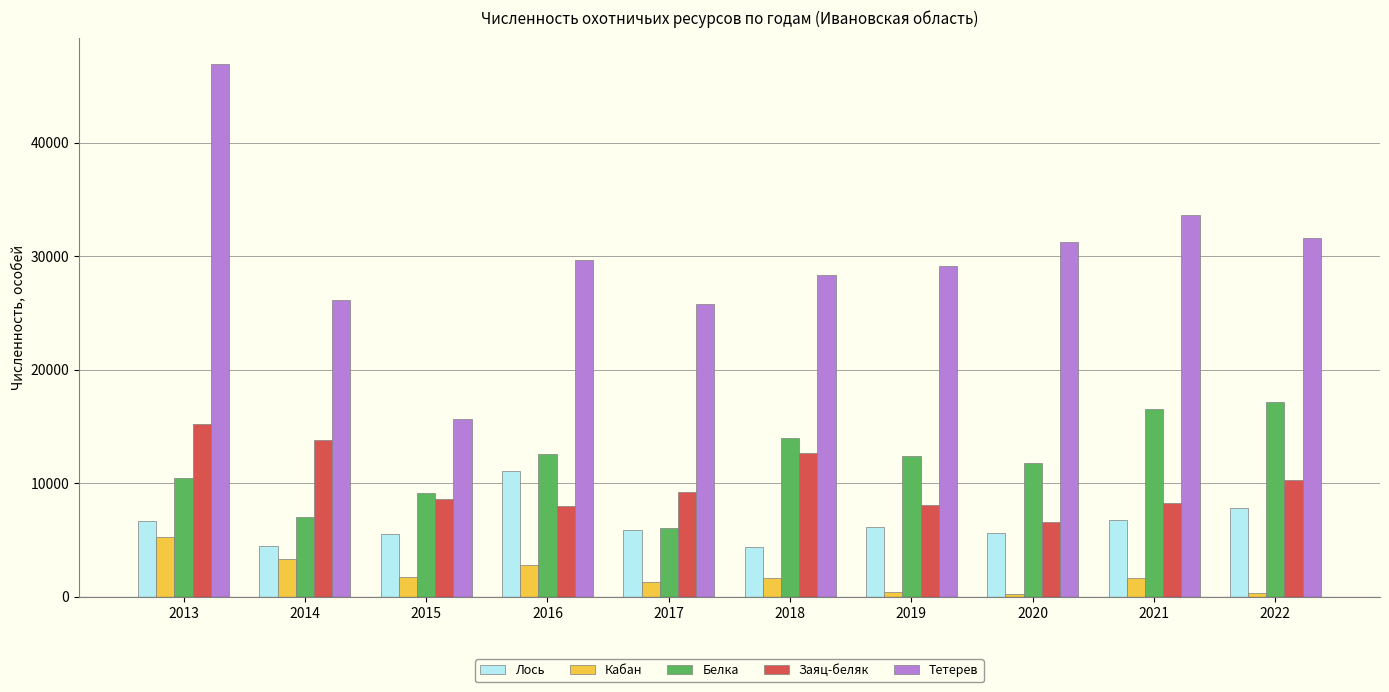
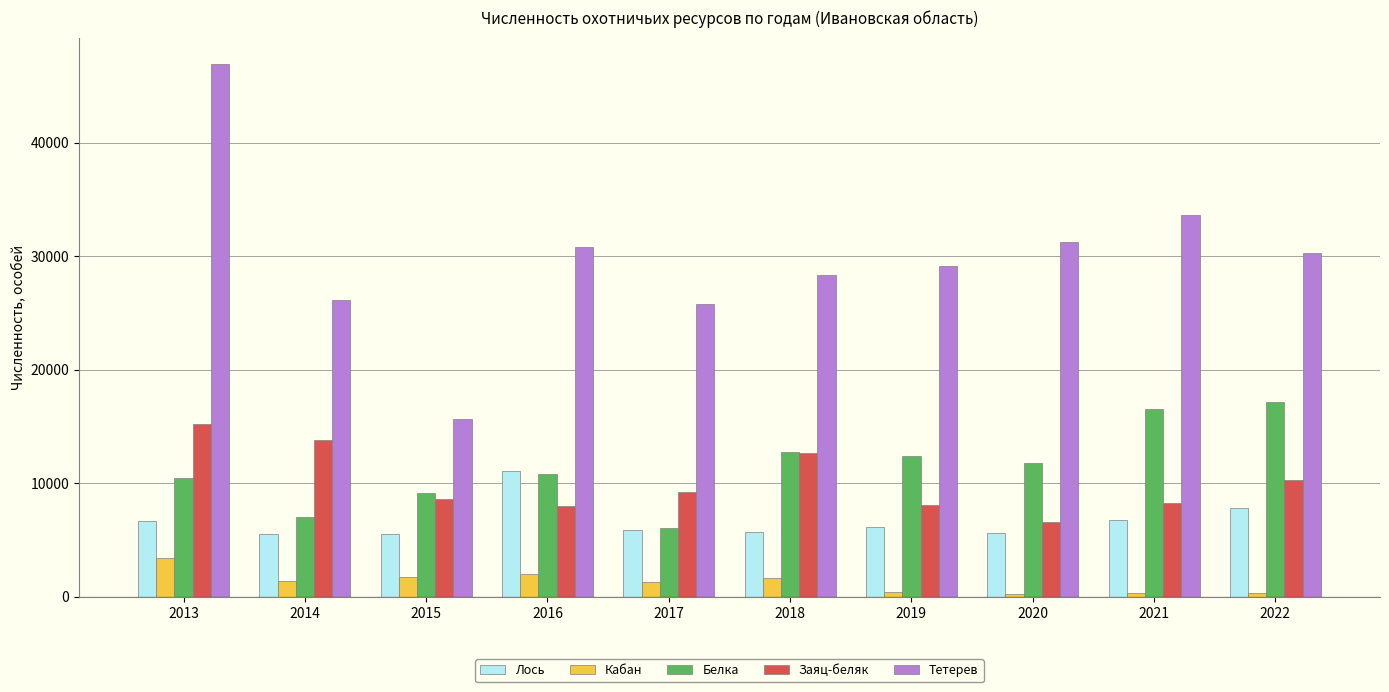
  {
    "Лось": {
      "2013": 6700,
-     "2014": 4500,
+     "2014": 5500,
      "2015": 5500,
      "2016": 11100,
      "2017": 5900,
-     "2018": 4400,
+     "2018": 5700,
      "2019": 6200,
      "2020": 5600,
      "2021": 6800,
      "2022": 7800
    },
    "Кабан": {
-     "2013": 5300,
-     "2014": 3400,
+     "2013": 3400,
+     "2014": 1400,
      "2015": 1800,
-     "2016": 2800,
+     "2016": 2000,
      "2017": 1300,
      "2018": 1700,
      "2019": 400,
      "2020": 300,
-     "2021": 1600,
+     "2021": 300,
      "2022": 300
    },
    "Белка": {
      "2013": 10500,
      "2014": 7100,
      "2015": 9100,
-     "2016": 12600,
+     "2016": 10800,
      "2017": 6100,
-     "2018": 14000,
+     "2018": 12800,
      "2019": 12400,
      "2020": 11800,
      "2021": 16500,
      "2022": 17200
    },
    "Заяц-беляк": {
      "2013": 15200,
      "2014": 13800,
      "2015": 8600,
      "2016": 8000,
      "2017": 9300,
      "2018": 12700,
      "2019": 8100,
      "2020": 6600,
      "2021": 8300,
      "2022": 10300
    },
    "Тетерев": {
      "2013": 46900,
      "2014": 26100,
      "2015": 15700,
-     "2016": 29700,
+     "2016": 30800,
      "2017": 25800,
      "2018": 28300,
      "2019": 29100,
      "2020": 31200,
      "2021": 33600,
-     "2022": 31600
+     "2022": 30300
    }
  }
